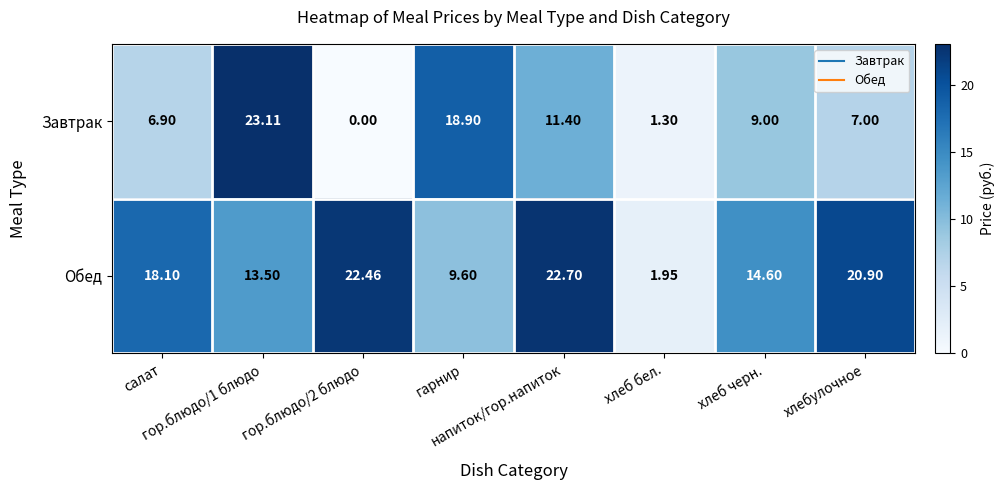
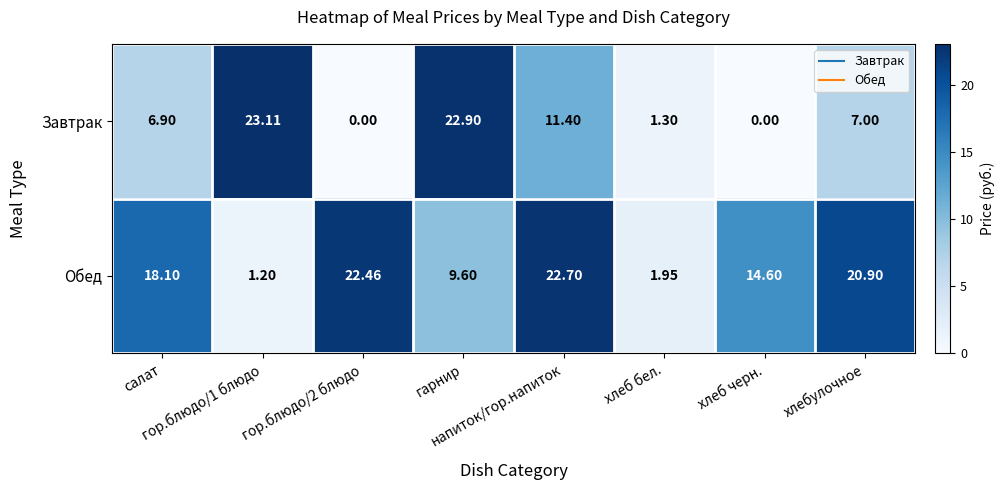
  {
    "Завтрак": {
      "салат": 6.90,
      "гор.блюдо/1 блюдо": 23.11,
      "гор.блюдо/2 блюдо": 0.00,
-     "гарнир": 18.90,
+     "гарнир": 22.90,
      "напиток/гор.напиток": 11.40,
      "хлеб бел.": 1.30,
-     "хлеб черн.": 9.00,
+     "хлеб черн.": 0.00,
      "хлебулочное": 7.00
    },
    "Обед": {
      "салат": 18.10,
-     "гор.блюдо/1 блюдо": 13.50,
+     "гор.блюдо/1 блюдо": 1.20,
      "гор.блюдо/2 блюдо": 22.46,
      "гарнир": 9.60,
      "напиток/гор.напиток": 22.70,
      "хлеб бел.": 1.95,
      "хлеб черн.": 14.60,
      "хлебулочное": 20.90
    }
  }
